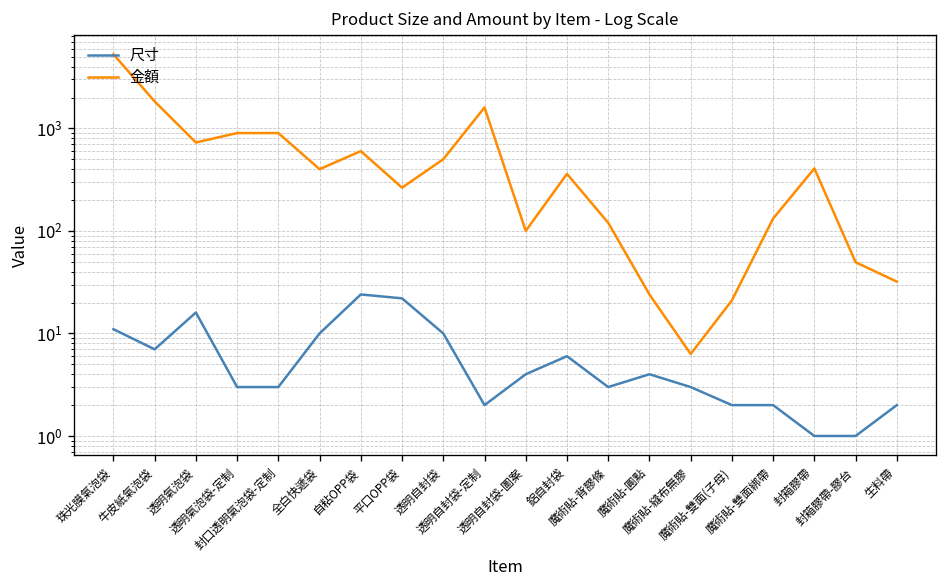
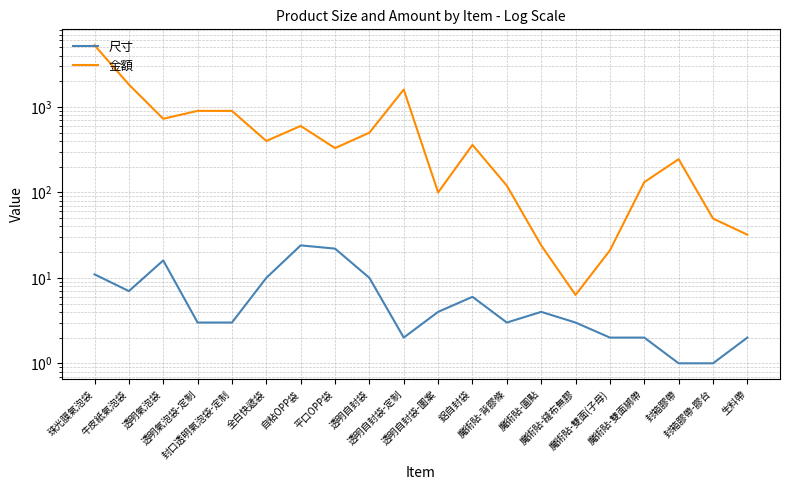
  {
    "尺寸": {
      "珠光膜氣泡袋": 11,
      "牛皮紙氣泡袋": 7,
      "透明氣泡袋": 16,
      "透明氣泡袋-定制": 3,
      "封口透明氣泡袋-定制": 3,
      "全白快遞袋": 10,
      "自粘OPP袋": 24,
      "平口OPP袋": 22,
      "透明自封袋": 10,
      "透明自封袋-定制": 2,
      "透明自封袋-圖案": 4,
      "鋁自封袋": 6,
      "魔術貼-背膠條": 3,
      "魔術貼-圓點": 4,
      "魔術貼-縫布無膠": 3,
      "魔術貼-雙面(子母)": 2,
      "魔術貼-雙面綁帶": 2,
      "封箱膠帶": 1,
      "封箱膠帶-膠台": 1,
      "生料帶": 2
    },
    "金額": {
      "珠光膜氣泡袋": 5000,
      "牛皮紙氣泡袋": 1800,
      "透明氣泡袋": 700,
      "透明氣泡袋-定制": 900,
      "封口透明氣泡袋-定制": 900,
      "全白快遞袋": 400,
      "自粘OPP袋": 600,
-     "平口OPP袋": 260,
+     "平口OPP袋": 330,
      "透明自封袋": 500,
      "透明自封袋-定制": 1600,
      "透明自封袋-圖案": 100,
      "鋁自封袋": 360,
      "魔術貼-背膠條": 120,
      "魔術貼-圓點": 24,
      "魔術貼-縫布無膠": 6,
      "魔術貼-雙面(子母)": 21,
      "魔術貼-雙面綁帶": 130,
-     "封箱膠帶": 400,
+     "封箱膠帶": 250,
      "封箱膠帶-膠台": 50,
      "生料帶": 32
    }
  }
